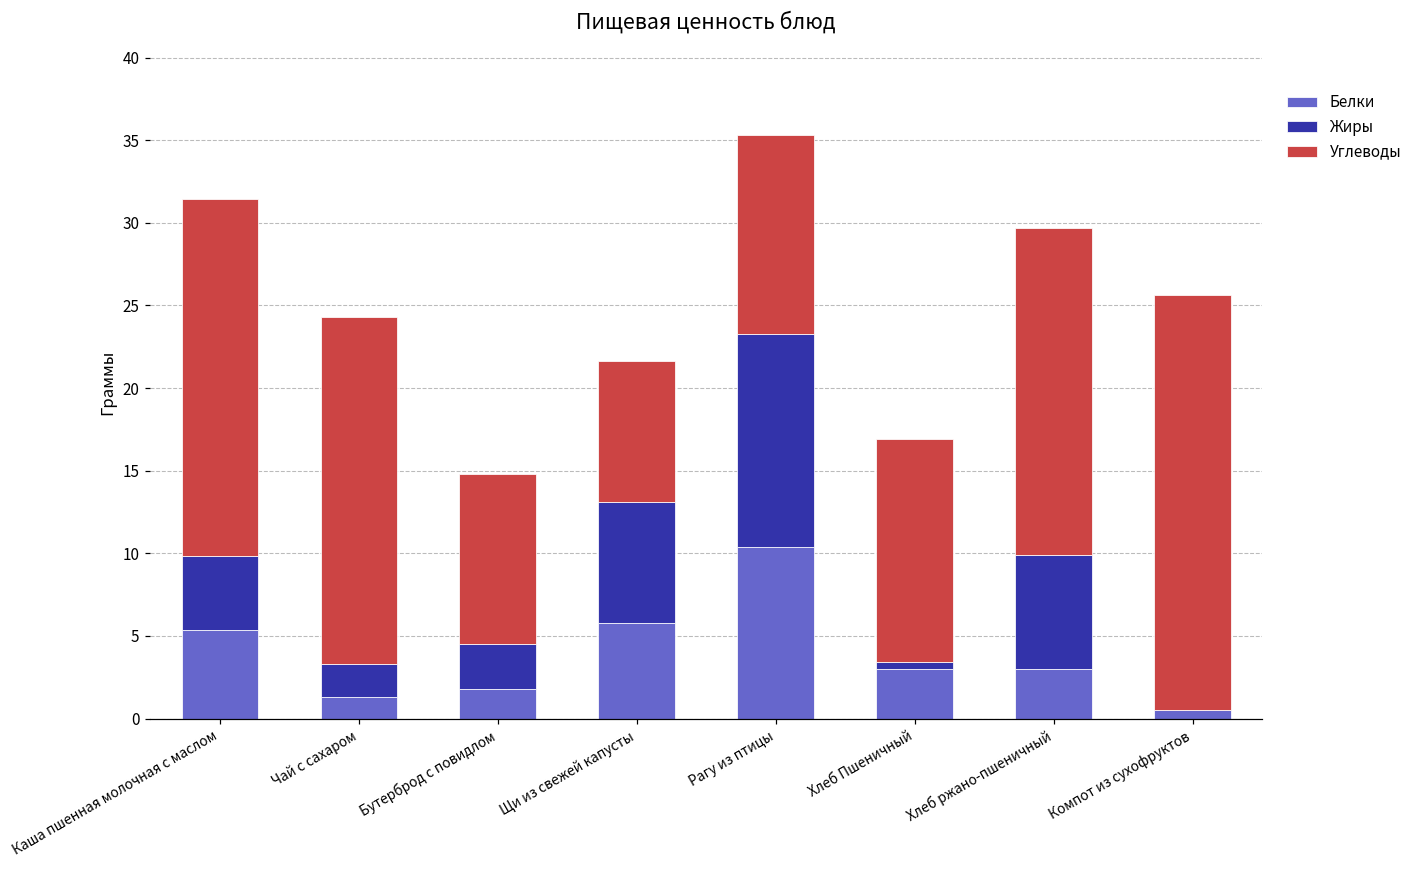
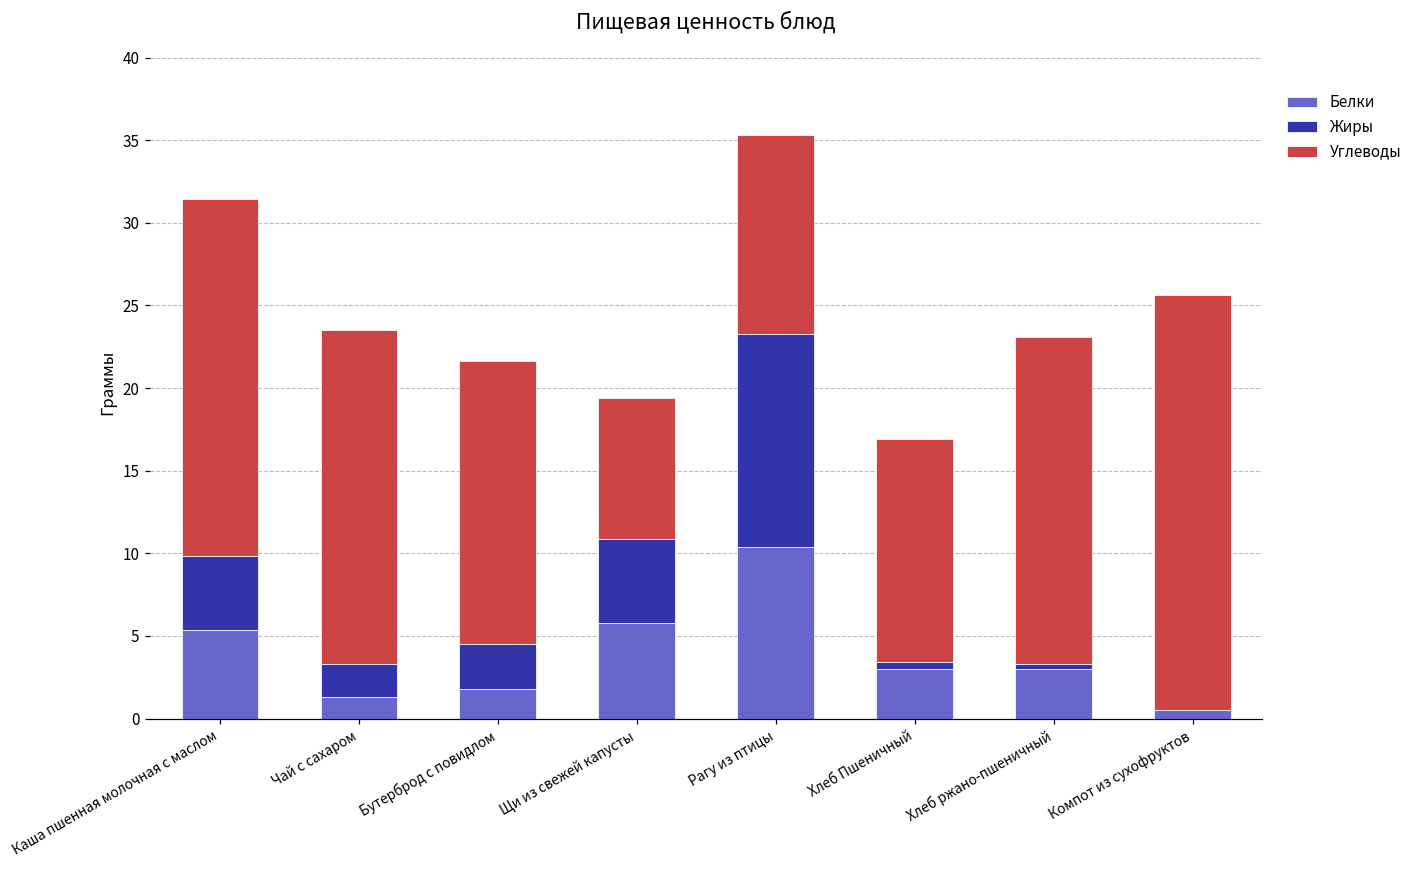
  {
    "Белки": {
      "Каша пшенная молочная с маслом": 5.4,
      "Чай с сахаром": 1.3,
      "Бутерброд с повидлом": 1.8,
      "Щи из свежей капусты": 5.8,
      "Рагу из птицы": 10.4,
      "Хлеб Пшеничный": 3.0,
      "Хлеб ржано-пшеничный": 3.0,
      "Компот из сухофруктов": 0.5
    },
    "Жиры": {
      "Каша пшенная молочная с маслом": 4.5,
      "Чай с сахаром": 2.0,
      "Бутерброд с повидлом": 2.7,
-     "Щи из свежей капусты": 7.3,
+     "Щи из свежей капусты": 5.1,
      "Рагу из птицы": 12.9,
      "Хлеб Пшеничный": 0.4,
-     "Хлеб ржано-пшеничный": 6.9,
+     "Хлеб ржано-пшеничный": 0.3,
      "Компот из сухофруктов": 0.0
    },
    "Углеводы": {
      "Каша пшенная молочная с маслом": 21.6,
-     "Чай с сахаром": 21.0,
-     "Бутерброд с повидлом": 10.2,
+     "Чай с сахаром": 20.2,
+     "Бутерброд с повидлом": 17.1,
      "Щи из свежей капусты": 8.5,
      "Рагу из птицы": 12.1,
      "Хлеб Пшеничный": 13.5,
      "Хлеб ржано-пшеничный": 19.8,
      "Компот из сухофруктов": 25.1
    }
  }
